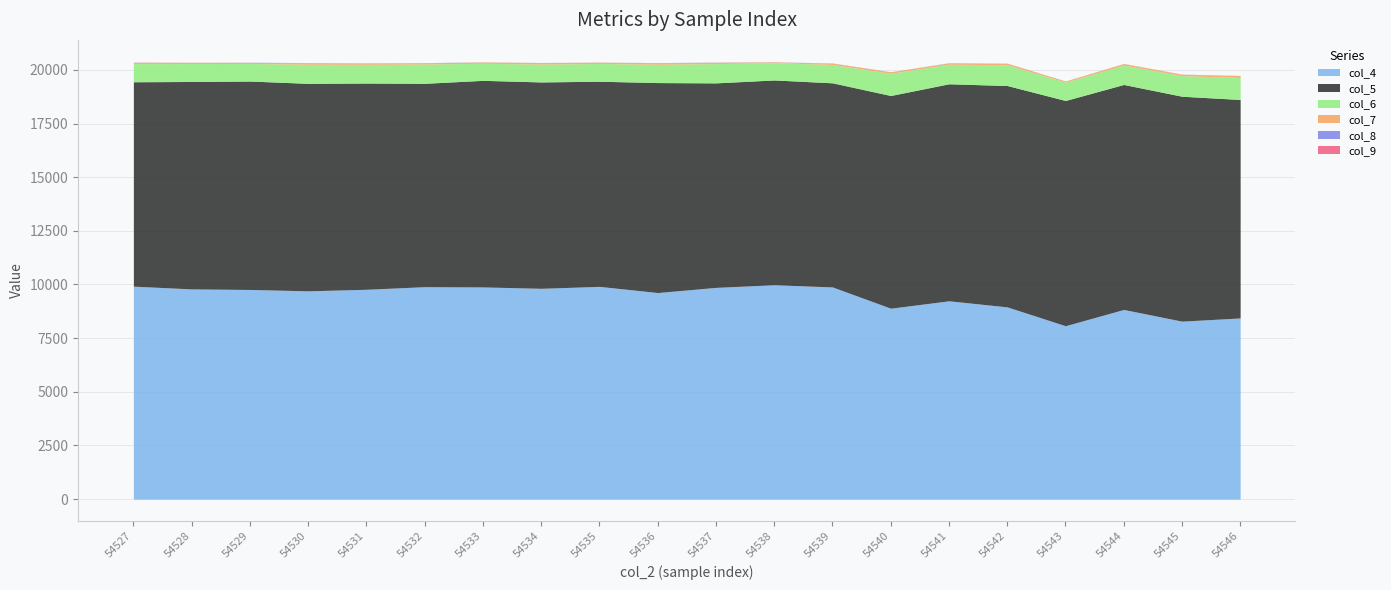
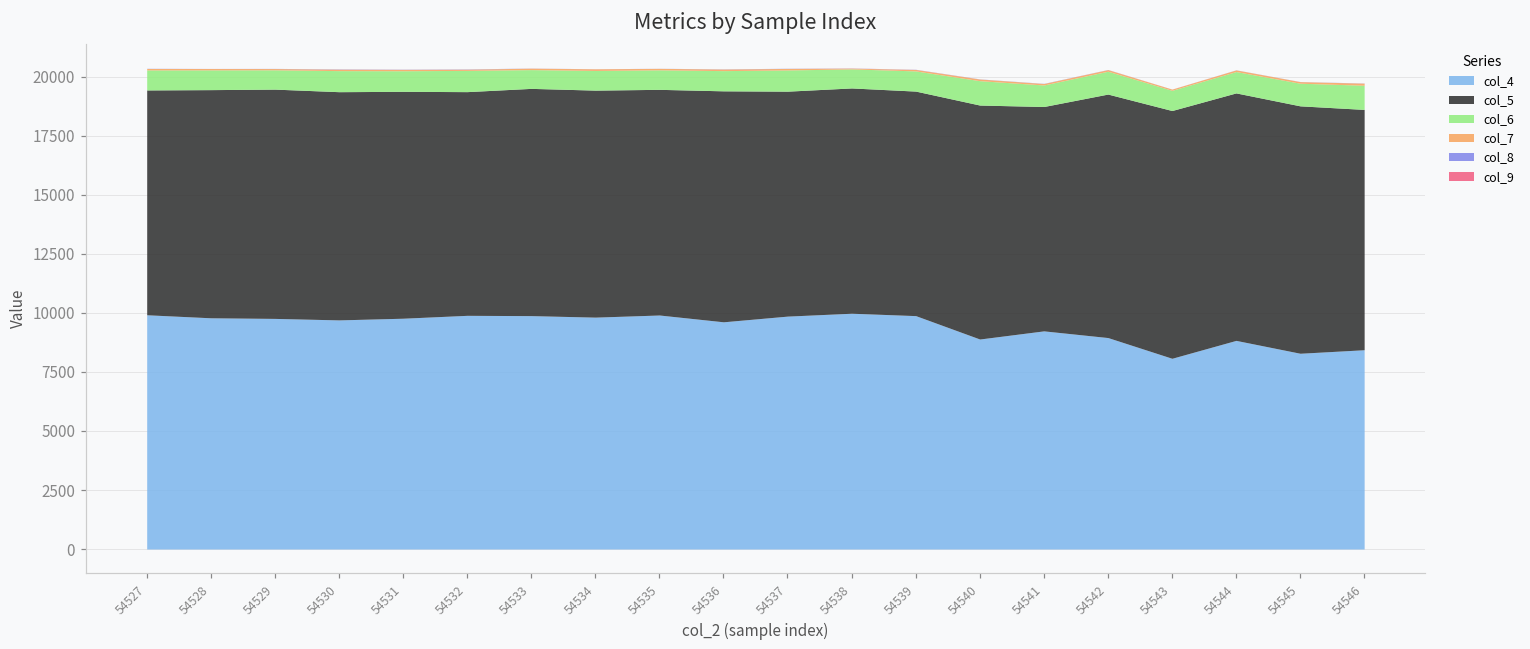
  {
    "col_4": {
      "54527": 9900,
      "54528": 9800,
      "54529": 9800,
      "54530": 9700,
      "54531": 9800,
      "54532": 9900,
      "54533": 9900,
      "54534": 9800,
      "54535": 9900,
      "54536": 9600,
      "54537": 9900,
      "54538": 10000,
      "54539": 9900,
      "54540": 8900,
      "54541": 9200,
      "54542": 9000,
      "54543": 8100,
      "54544": 8800,
      "54545": 8300,
      "54546": 8400
    },
    "col_5": {
      "54527": 9500,
      "54528": 9700,
      "54529": 9700,
      "54530": 9700,
      "54531": 9600,
      "54532": 9500,
      "54533": 9600,
      "54534": 9600,
      "54535": 9600,
      "54536": 9800,
      "54537": 9500,
      "54538": 9500,
      "54539": 9500,
      "54540": 9900,
-     "54541": 10100,
+     "54541": 9500,
      "54542": 10300,
      "54543": 10500,
      "54544": 10500,
      "54545": 10500,
      "54546": 10200
    }
  }
